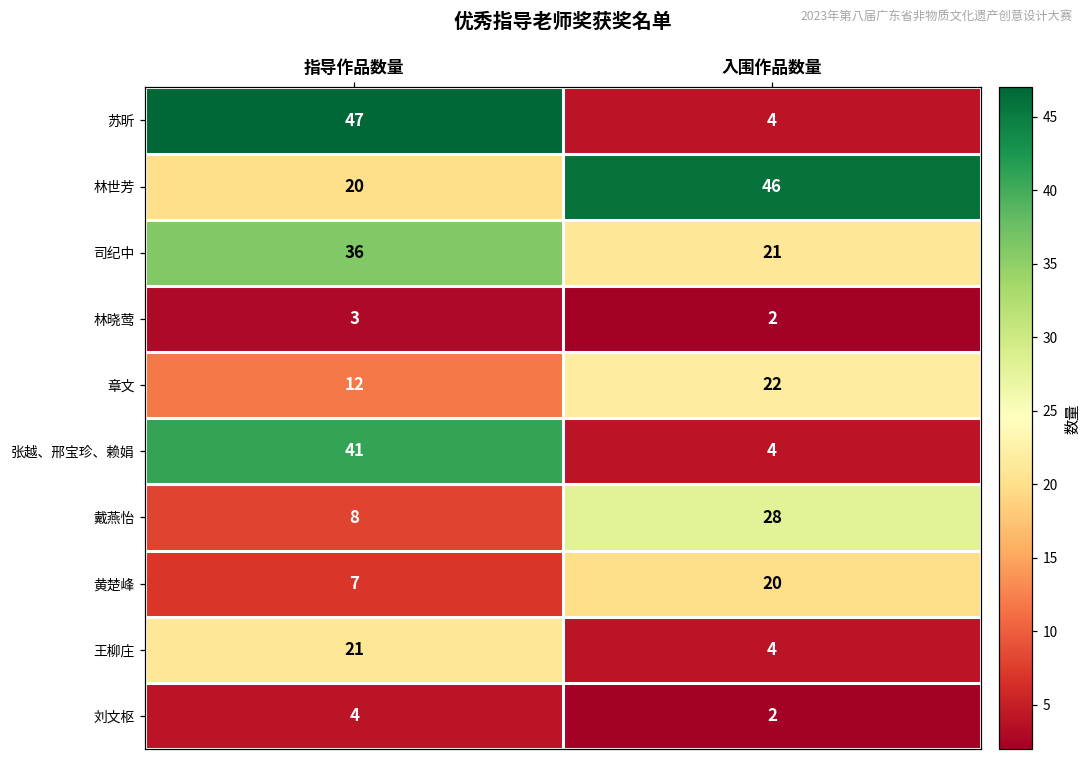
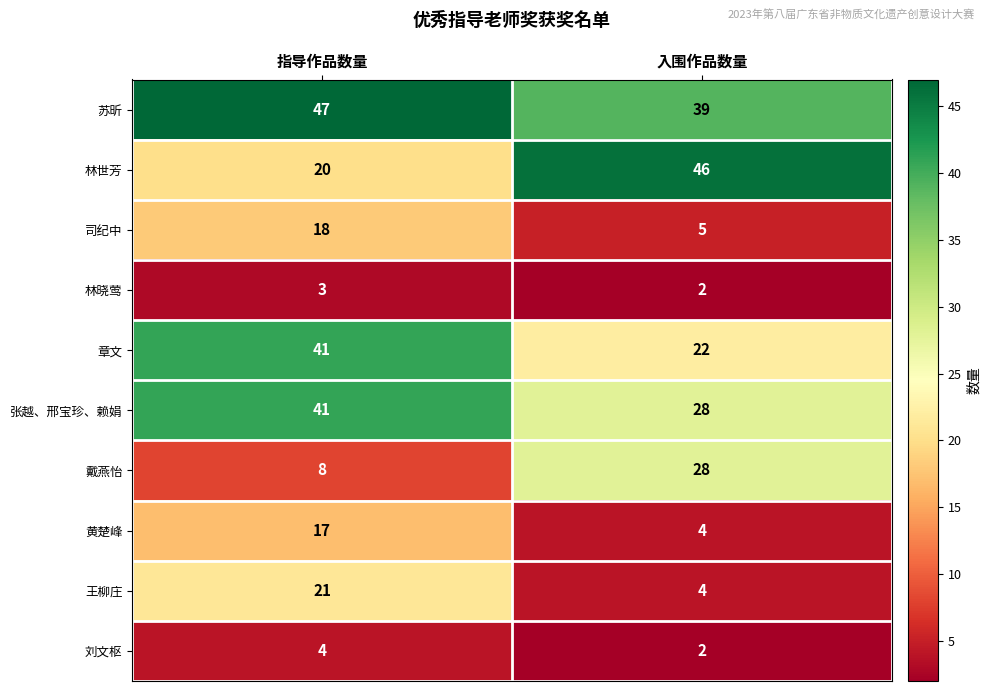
  {
    "苏昕": {
      "指导作品数量": 47,
-     "入围作品数量": 4
+     "入围作品数量": 39
    },
    "林世芳": {
      "指导作品数量": 20,
      "入围作品数量": 46
    },
    "司纪中": {
-     "指导作品数量": 36,
-     "入围作品数量": 21
+     "指导作品数量": 18,
+     "入围作品数量": 5
    },
    "林晓莺": {
      "指导作品数量": 3,
      "入围作品数量": 2
    },
    "章文": {
-     "指导作品数量": 12,
+     "指导作品数量": 41,
      "入围作品数量": 22
    },
    "张越、邢宝珍、赖娟": {
      "指导作品数量": 41,
-     "入围作品数量": 4
+     "入围作品数量": 28
    },
    "戴燕怡": {
      "指导作品数量": 8,
      "入围作品数量": 28
    },
    "黄楚峰": {
-     "指导作品数量": 7,
-     "入围作品数量": 20
+     "指导作品数量": 17,
+     "入围作品数量": 4
    },
    "王柳庄": {
      "指导作品数量": 21,
      "入围作品数量": 4
    },
    "刘文枢": {
      "指导作品数量": 4,
      "入围作品数量": 2
    }
  }
